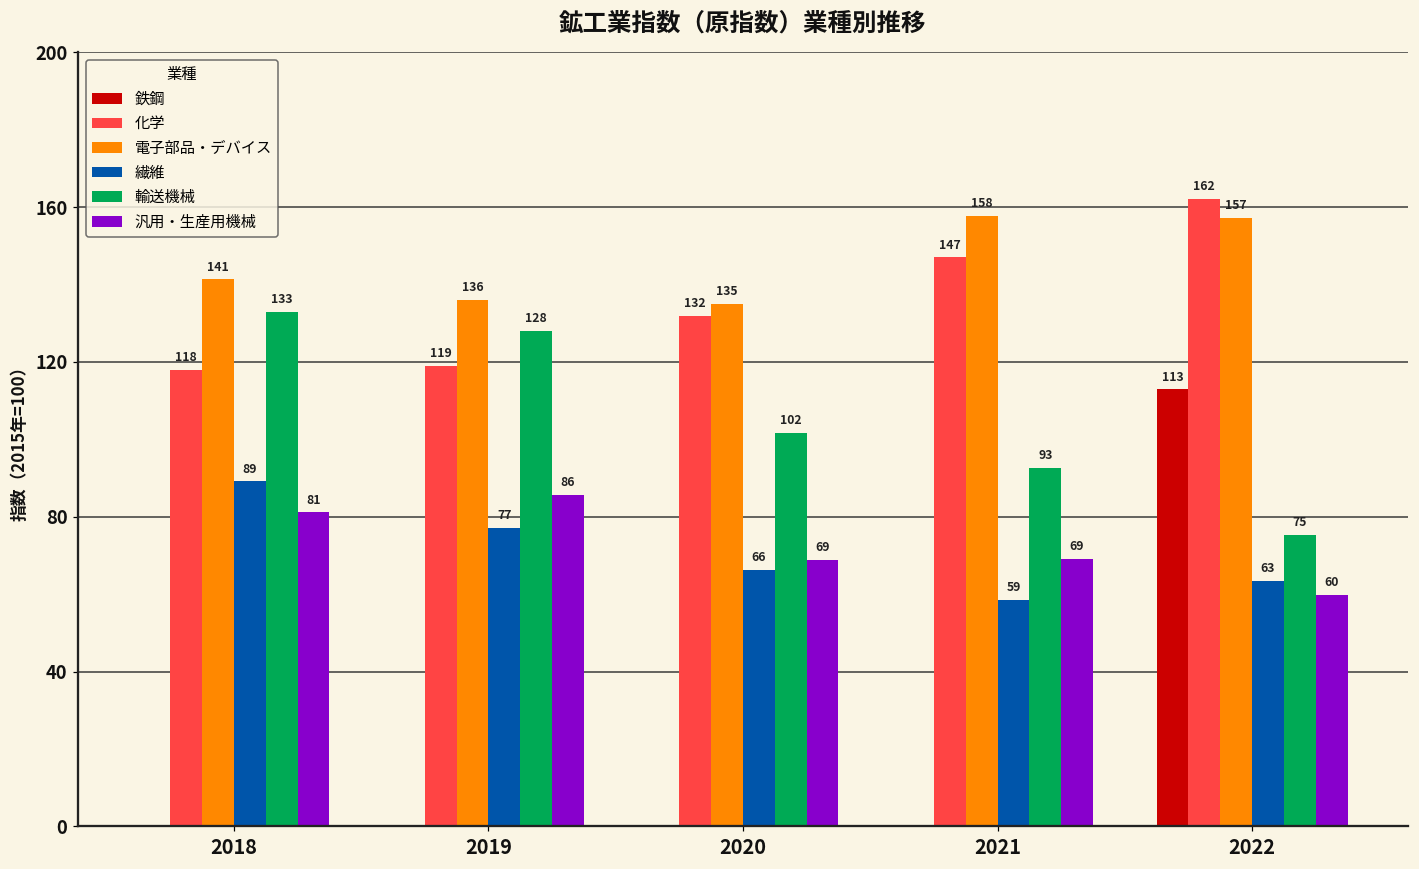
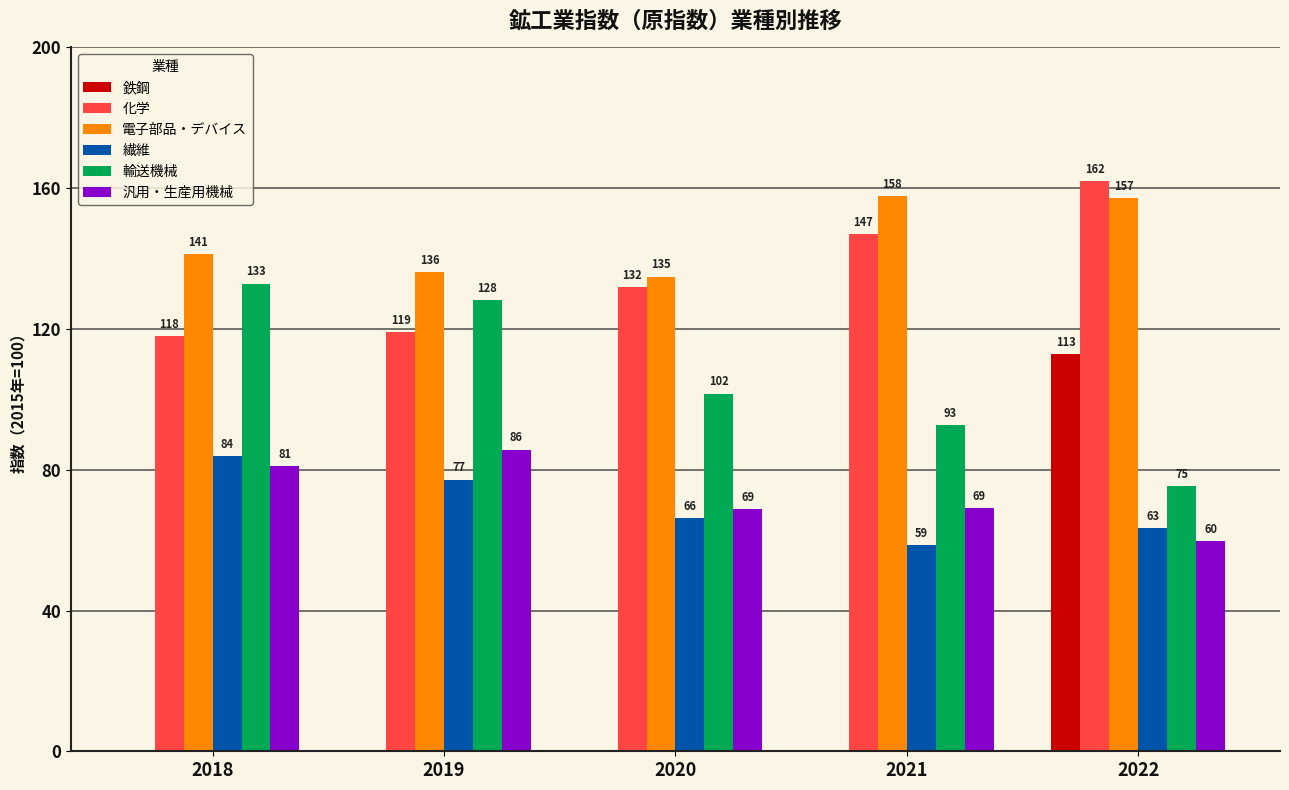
  {
    "鉄鋼": {
      "2022": 113
    },
    "化学": {
      "2018": 118,
      "2019": 119,
      "2020": 132,
      "2021": 147,
      "2022": 162
    },
    "電子部品・デバイス": {
      "2018": 141,
      "2019": 136,
      "2020": 135,
      "2021": 158,
      "2022": 157
    },
    "繊維": {
-     "2018": 89,
+     "2018": 84,
      "2019": 77,
      "2020": 66,
      "2021": 59,
      "2022": 63
    },
    "輸送機械": {
      "2018": 133,
      "2019": 128,
      "2020": 102,
      "2021": 93,
      "2022": 75
    },
    "汎用・生産用機械": {
      "2018": 81,
      "2019": 86,
      "2020": 69,
      "2021": 69,
      "2022": 60
    }
  }
